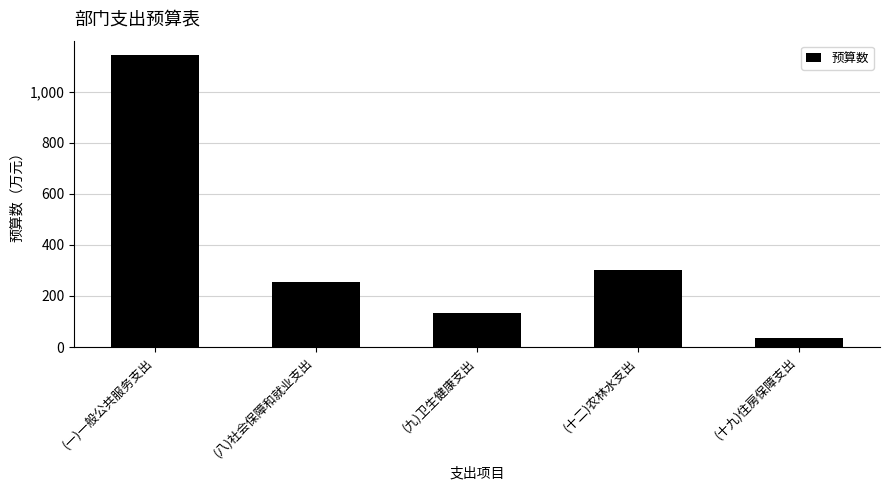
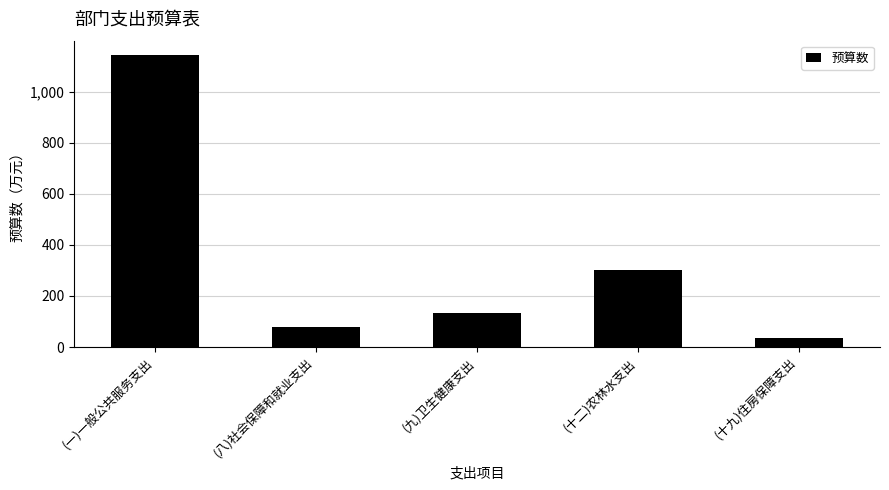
  {
    "(一)一般公共服务支出": "1,140",
-   "(八)社会保障和就业支出": "250",
+   "(八)社会保障和就业支出": "80",
    "(九)卫生健康支出": "140",
    "(十二)农林水支出": "300",
    "(十九)住房保障支出": "40"
  }
